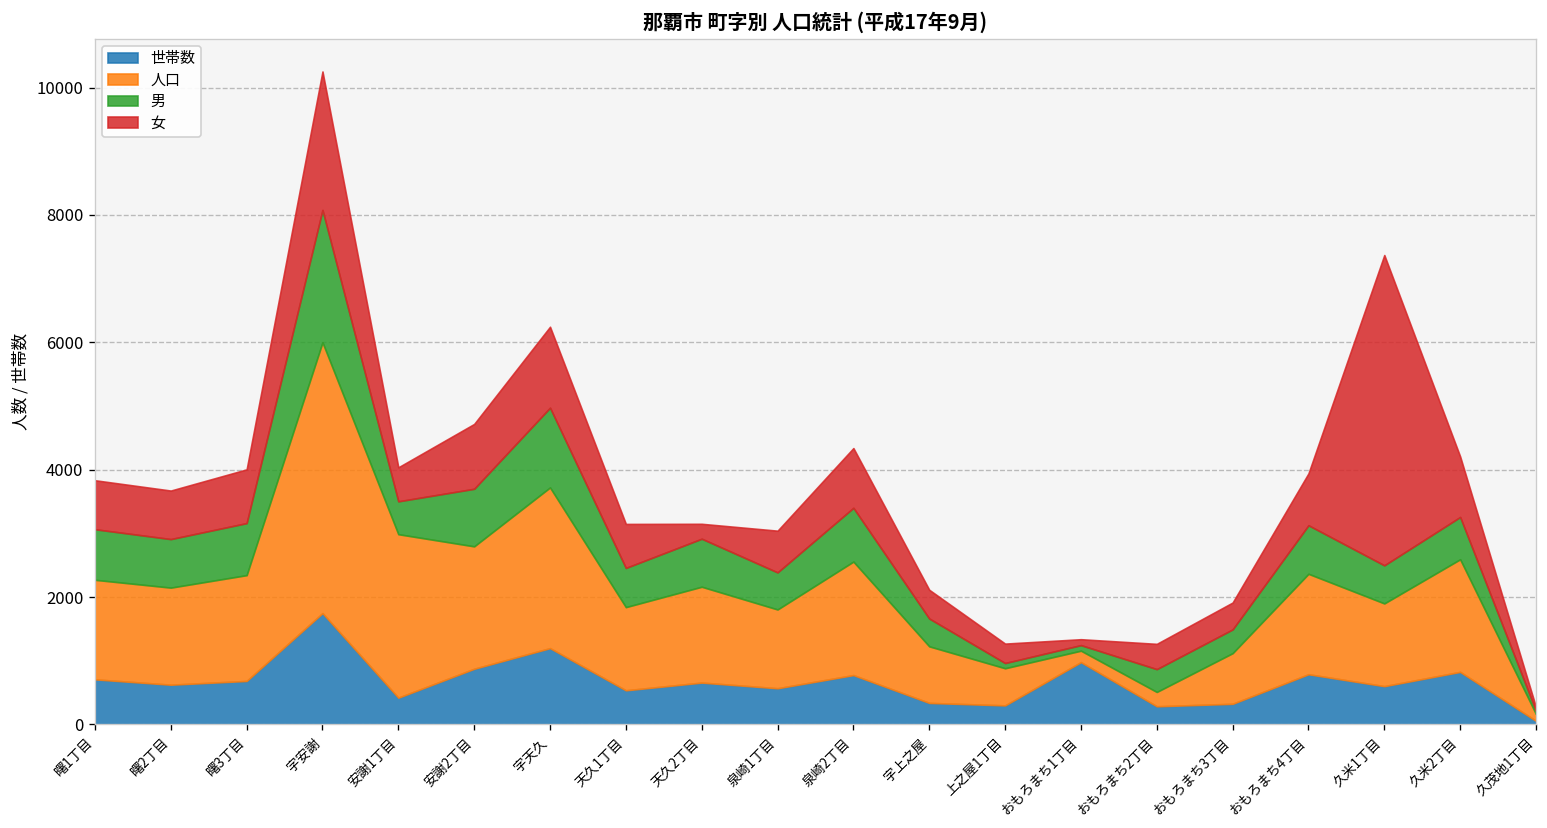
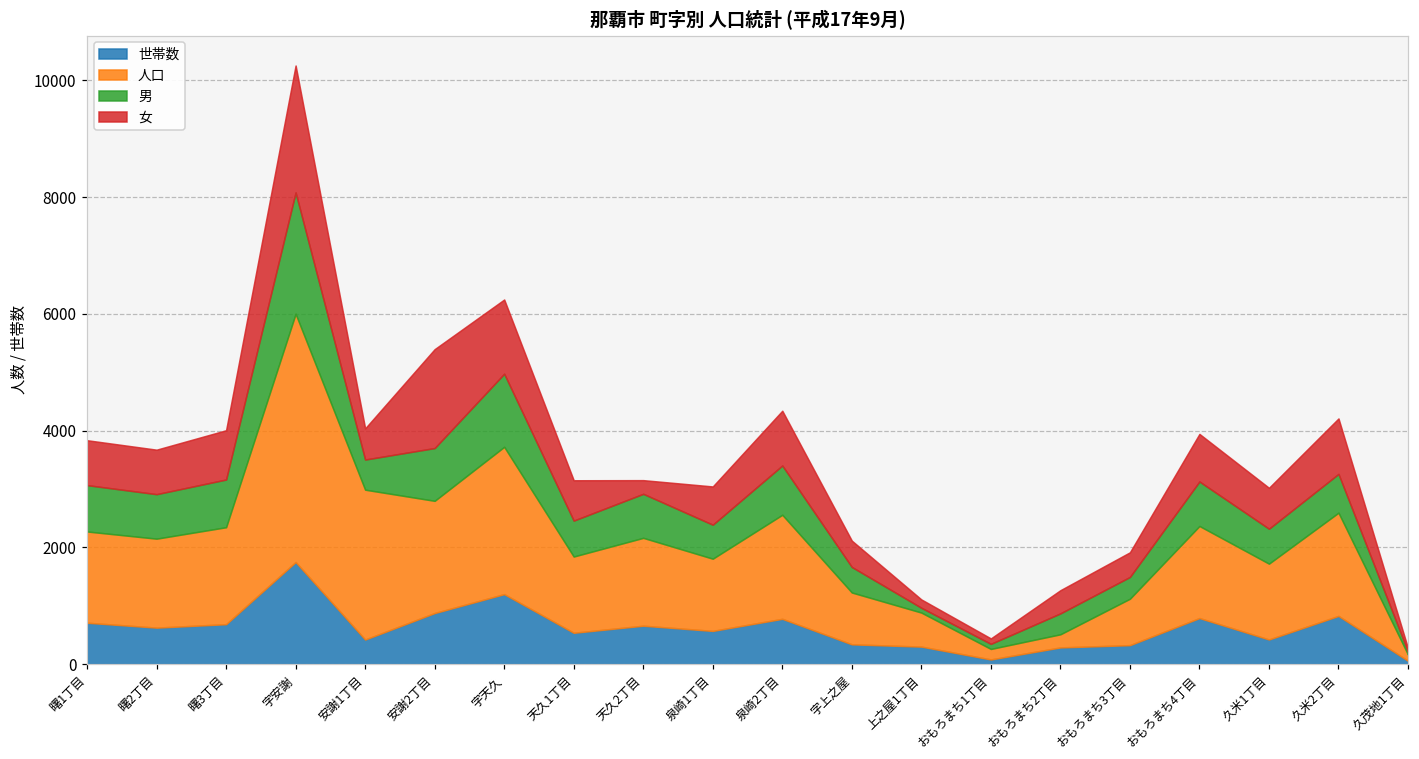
  {
    "世帯数": {
      "曙1丁目": 700,
      "曙2丁目": 600,
      "曙3丁目": 700,
      "字安謝": 1700,
      "安謝1丁目": 400,
      "安謝2丁目": 900,
      "字天久": 1200,
      "天久1丁目": 500,
      "天久2丁目": 700,
      "泉崎1丁目": 600,
      "泉崎2丁目": 800,
      "字上之屋": 300,
      "上之屋1丁目": 300,
-     "おもろまち1丁目": 1000,
+     "おもろまち1丁目": 100,
      "おもろまち2丁目": 300,
      "おもろまち3丁目": 300,
      "おもろまち4丁目": 800,
-     "久米1丁目": 600,
+     "久米1丁目": 400,
      "久米2丁目": 800,
      "久茂地1丁目": 100
    },
    "人口": {
      "曙1丁目": 1600,
      "曙2丁目": 1500,
      "曙3丁目": 1700,
      "字安謝": 4300,
      "安謝1丁目": 2600,
      "安謝2丁目": 1900,
      "字天久": 2500,
      "天久1丁目": 1300,
      "天久2丁目": 1500,
      "泉崎1丁目": 1200,
      "泉崎2丁目": 1800,
      "字上之屋": 900,
      "上之屋1丁目": 600,
      "おもろまち1丁目": 200,
      "おもろまち2丁目": 200,
      "おもろまち3丁目": 800,
      "おもろまち4丁目": 1600,
      "久米1丁目": 1300,
      "久米2丁目": 1800,
      "久茂地1丁目": 100
    },
    "男": {
      "曙1丁目": 800,
      "曙2丁目": 800,
      "曙3丁目": 800,
      "字安謝": 2100,
      "安謝1丁目": 500,
      "安謝2丁目": 900,
      "字天久": 1300,
      "天久1丁目": 600,
      "天久2丁目": 800,
      "泉崎1丁目": 600,
      "泉崎2丁目": 800,
      "字上之屋": 400,
      "上之屋1丁目": 100,
      "おもろまち1丁目": 100,
      "おもろまち2丁目": 400,
      "おもろまち3丁目": 400,
      "おもろまち4丁目": 800,
      "久米1丁目": 600,
      "久米2丁目": 700,
      "久茂地1丁目": 100
    },
    "女": {
      "曙1丁目": 800,
      "曙2丁目": 800,
      "曙3丁目": 800,
      "字安謝": 2200,
      "安謝1丁目": 500,
-     "安謝2丁目": 1000,
+     "安謝2丁目": 1700,
      "字天久": 1300,
      "天久1丁目": 700,
      "天久2丁目": 200,
      "泉崎1丁目": 700,
      "泉崎2丁目": 900,
      "字上之屋": 500,
-     "上之屋1丁目": 300,
+     "上之屋1丁目": 100,
      "おもろまち1丁目": 100,
      "おもろまち2丁目": 400,
      "おもろまち3丁目": 400,
      "おもろまち4丁目": 800,
-     "久米1丁目": 4900,
+     "久米1丁目": 700,
      "久米2丁目": 1000,
      "久茂地1丁目": 100
    }
  }
